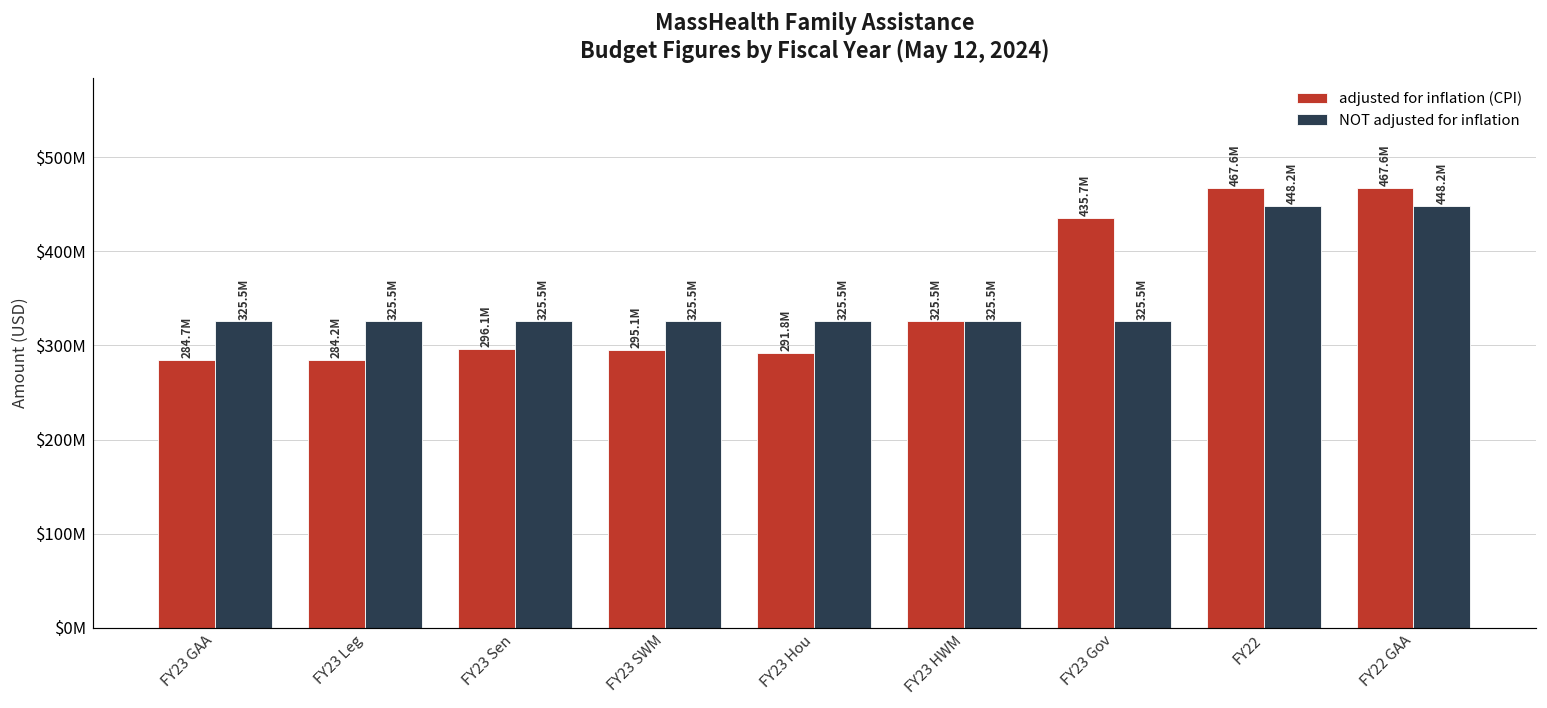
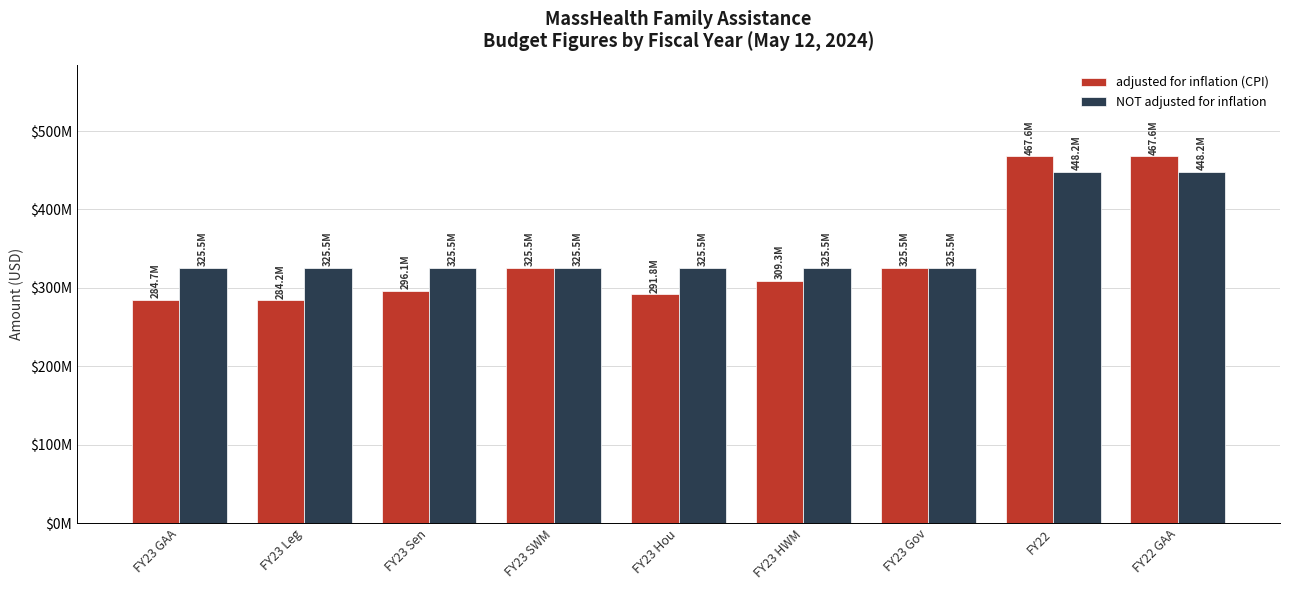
  {
    "adjusted for inflation (CPI)": {
      "FY23 GAA": "284.7M",
      "FY23 Leg": "284.2M",
      "FY23 Sen": "296.1M",
-     "FY23 SWM": "295.1M",
+     "FY23 SWM": "325.5M",
      "FY23 Hou": "291.8M",
-     "FY23 HWM": "325.5M",
-     "FY23 Gov": "435.7M",
+     "FY23 HWM": "309.3M",
+     "FY23 Gov": "325.5M",
      "FY22": "467.6M",
      "FY22 GAA": "467.6M"
    },
    "NOT adjusted for inflation": {
      "FY23 GAA": "325.5M",
      "FY23 Leg": "325.5M",
      "FY23 Sen": "325.5M",
      "FY23 SWM": "325.5M",
      "FY23 Hou": "325.5M",
      "FY23 HWM": "325.5M",
      "FY23 Gov": "325.5M",
      "FY22": "448.2M",
      "FY22 GAA": "448.2M"
    }
  }
